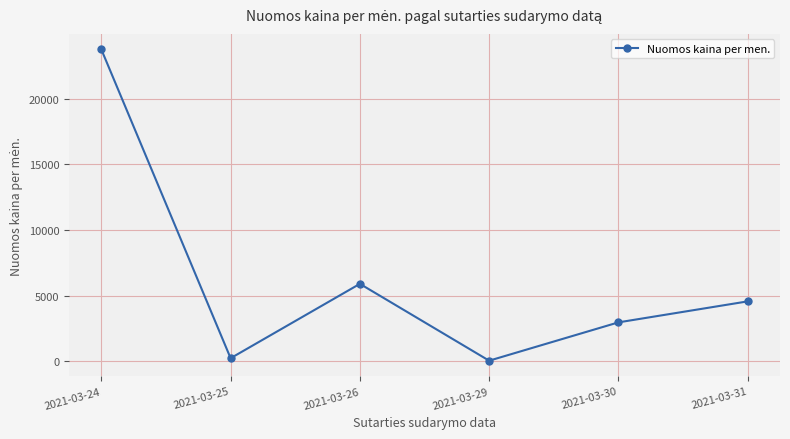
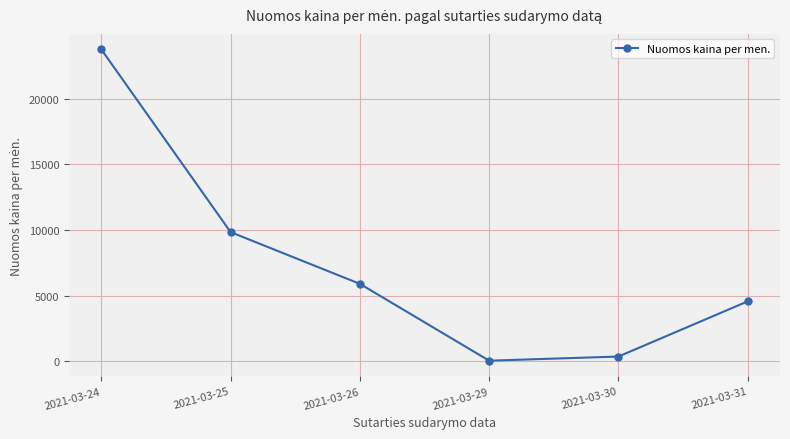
  {
    "2021-03-24": 23800,
-   "2021-03-25": 200,
+   "2021-03-25": 9800,
    "2021-03-26": 5900,
    "2021-03-29": 100,
-   "2021-03-30": 3000,
+   "2021-03-30": 400,
    "2021-03-31": 4600
  }
